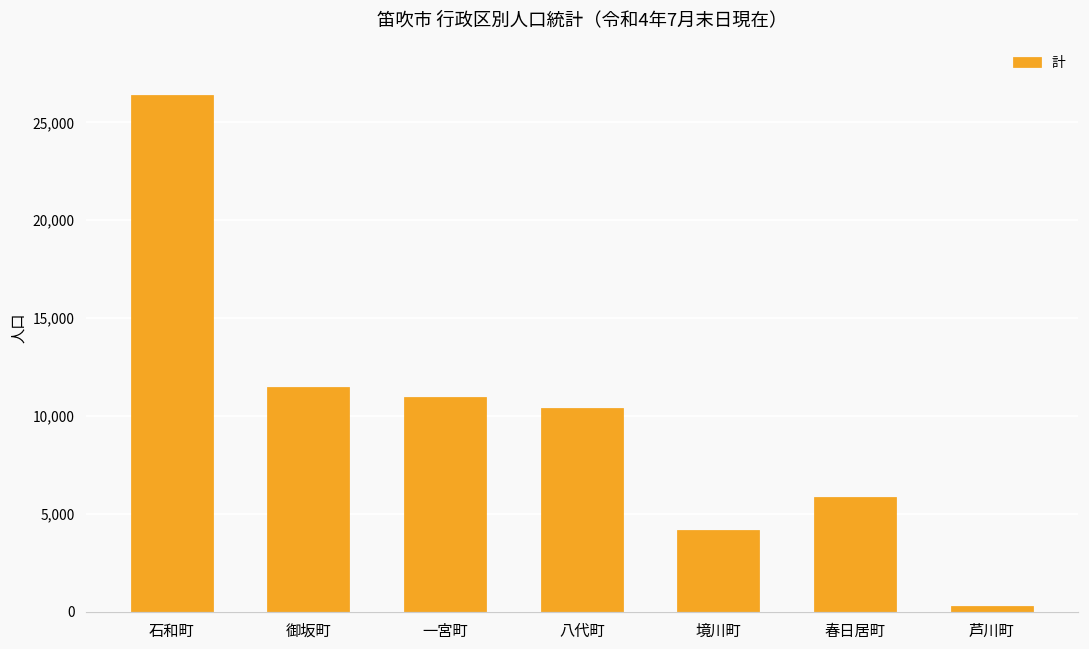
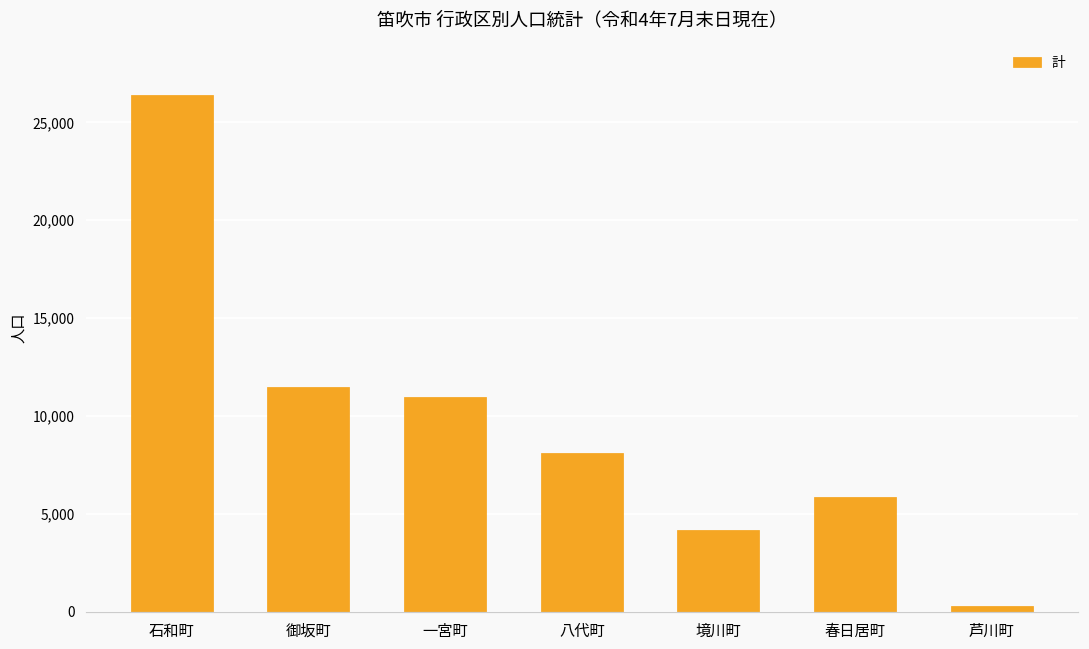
  {
    "石和町": "26,400",
    "御坂町": "11,500",
    "一宮町": "11,000",
-   "八代町": "10,400",
+   "八代町": "8,100",
    "境川町": "4,200",
    "春日居町": "5,800",
    "芦川町": "300"
  }
